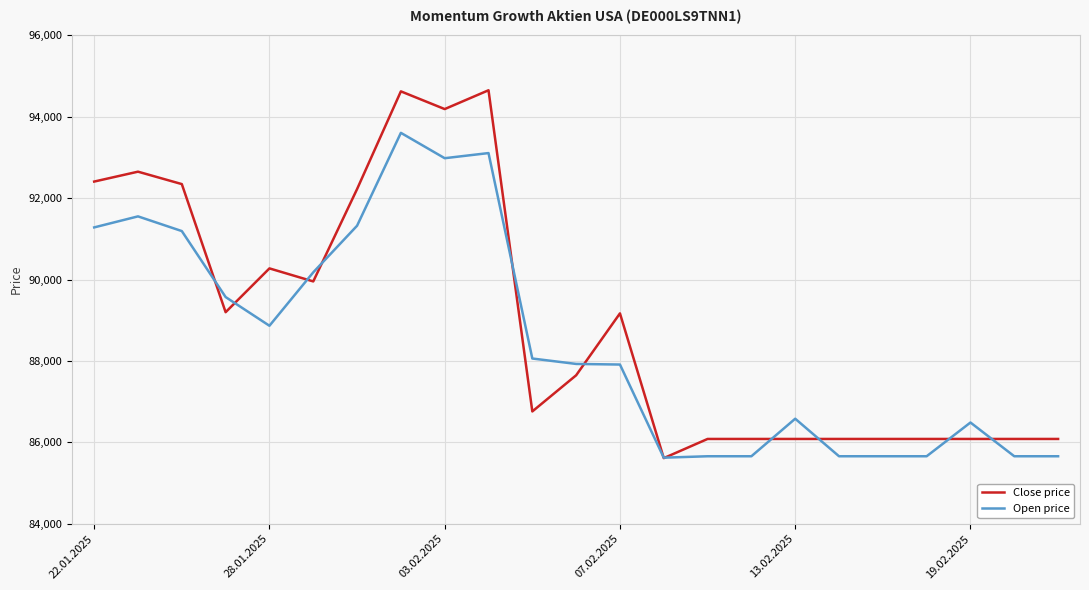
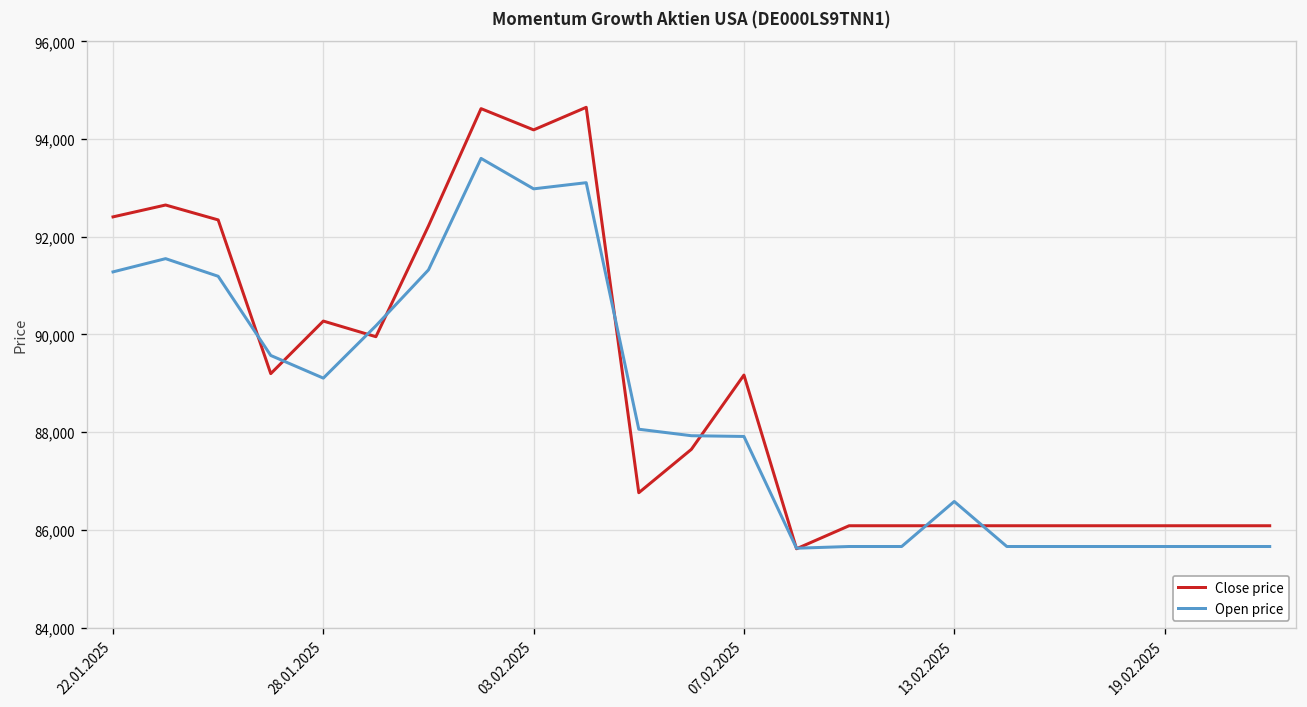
  {
    "Close price": {
      "22.01.2025": "92,400",
      "28.01.2025": "90,300",
      "03.02.2025": "94,200",
      "07.02.2025": "89,200",
      "13.02.2025": "86,100",
      "19.02.2025": "86,100"
    },
    "Open price": {
      "22.01.2025": "91,300",
-     "28.01.2025": "88,900",
+     "28.01.2025": "89,100",
      "03.02.2025": "93,000",
      "07.02.2025": "87,900",
      "13.02.2025": "86,600",
-     "19.02.2025": "86,500"
+     "19.02.2025": "85,700"
    }
  }
